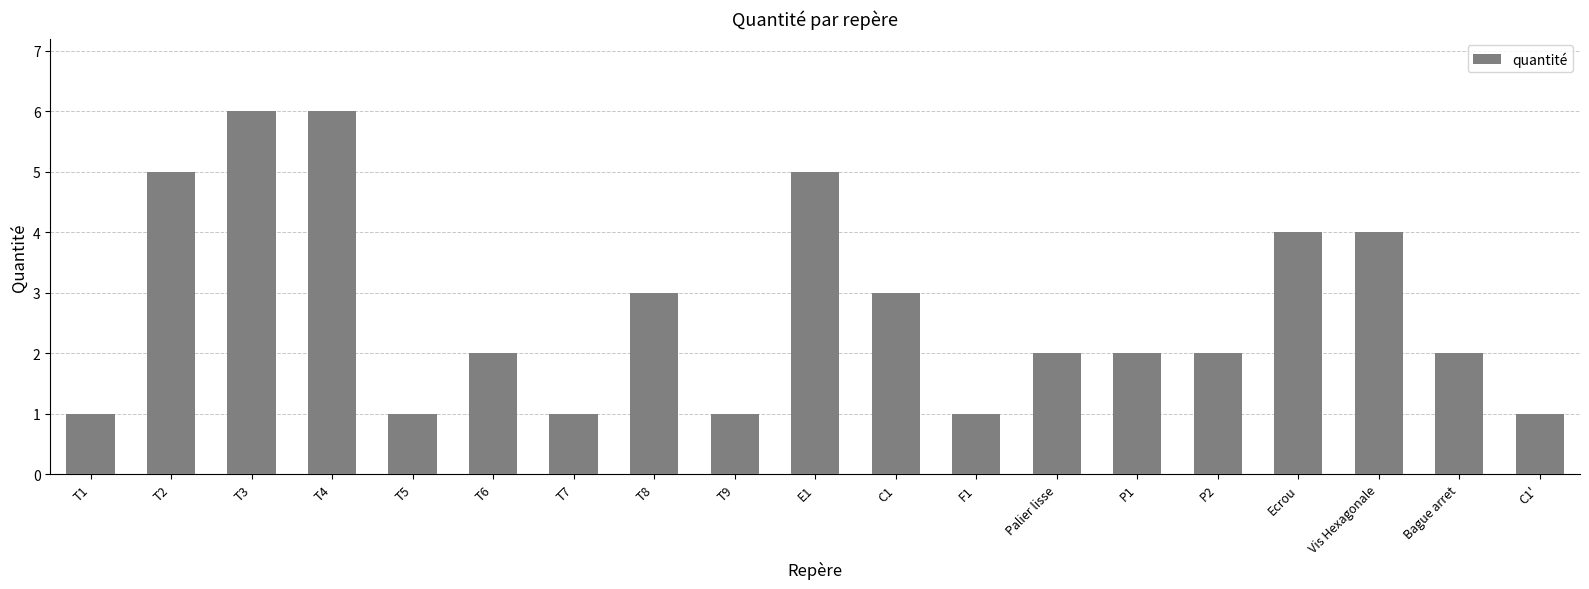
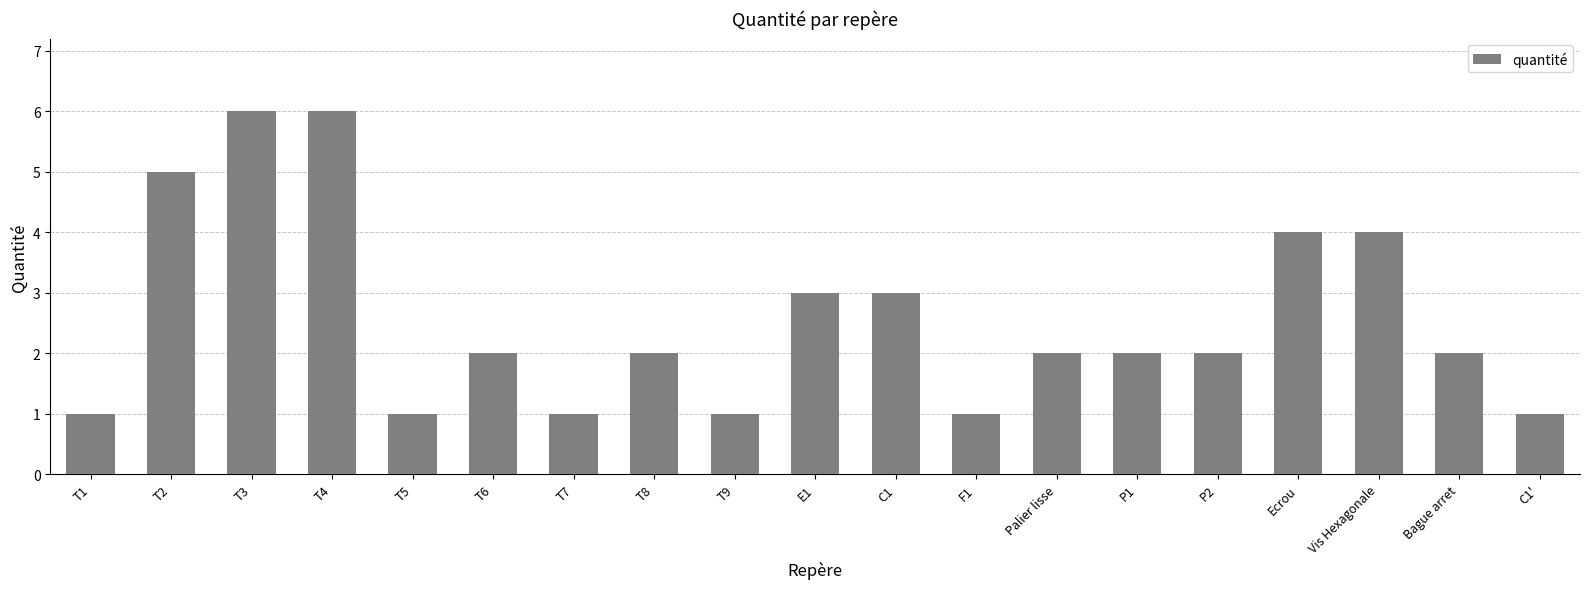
  {
    "T1": 1,
    "T2": 5,
    "T3": 6,
    "T4": 6,
    "T5": 1,
    "T6": 2,
    "T7": 1,
-   "T8": 3,
+   "T8": 2,
    "T9": 1,
-   "E1": 5,
+   "E1": 3,
    "C1": 3,
    "F1": 1,
    "Palier lisse": 2,
    "P1": 2,
    "P2": 2,
    "Ecrou": 4,
    "Vis Hexagonale": 4,
    "Bague arret": 2,
    "C1'": 1
  }
